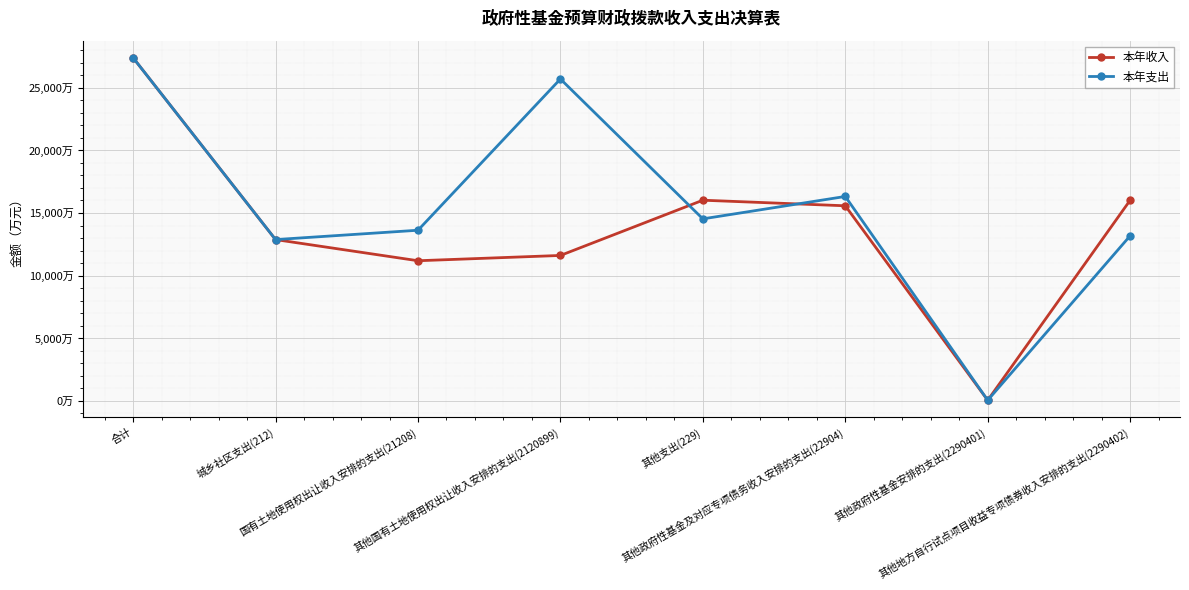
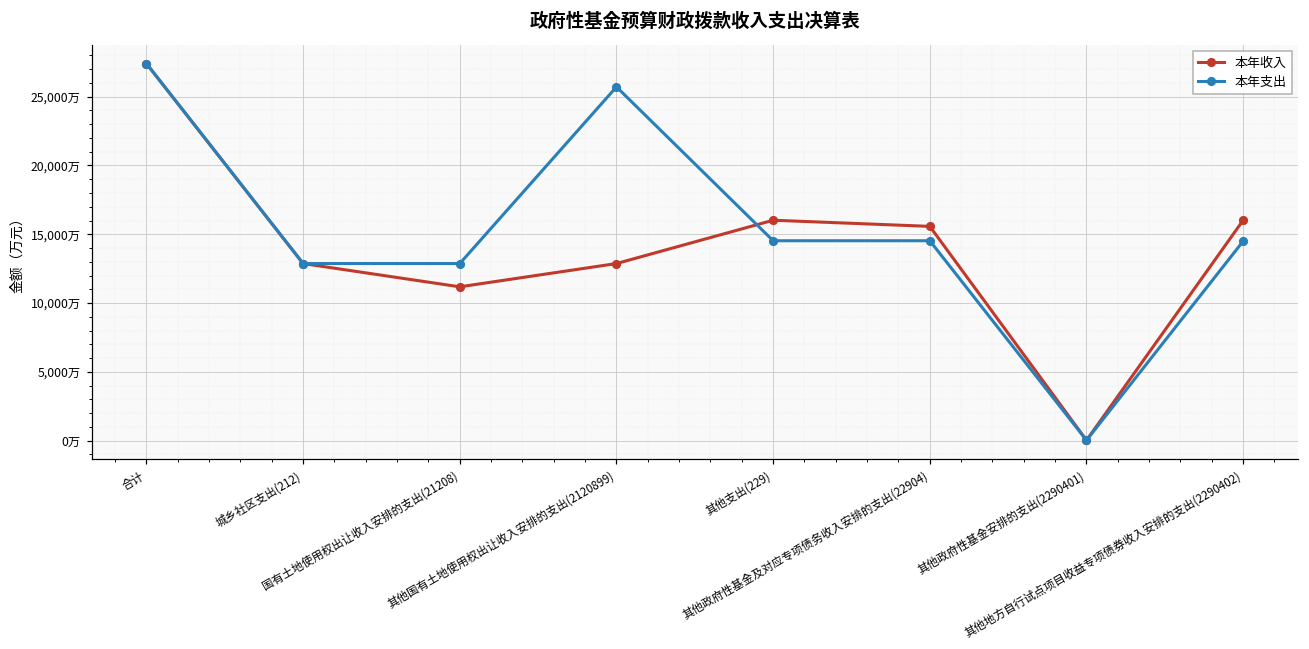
  {
    "本年收入": {
      "国有土地使用权出让收入安排的支出(21208)": "11,200万",
-     "其他国有土地使用权出让收入安排的支出(2120899)": "11,600万",
+     "其他国有土地使用权出让收入安排的支出(2120899)": "12,900万",
      "其他支出(229)": "16,000万",
      "其他政府性基金及对应专项债务收入安排的支出(22904)": "15,600万",
      "其他地方自行试点项目收益专项债券收入安排的支出(2290402)": "16,000万"
    },
    "本年支出": {
-     "国有土地使用权出让收入安排的支出(21208)": "13,600万",
+     "国有土地使用权出让收入安排的支出(21208)": "12,900万",
      "其他国有土地使用权出让收入安排的支出(2120899)": "25,700万",
      "其他支出(229)": "14,500万",
-     "其他政府性基金及对应专项债务收入安排的支出(22904)": "16,300万",
-     "其他地方自行试点项目收益专项债券收入安排的支出(2290402)": "13,200万"
+     "其他政府性基金及对应专项债务收入安排的支出(22904)": "14,500万",
+     "其他地方自行试点项目收益专项债券收入安排的支出(2290402)": "14,500万"
    }
  }
